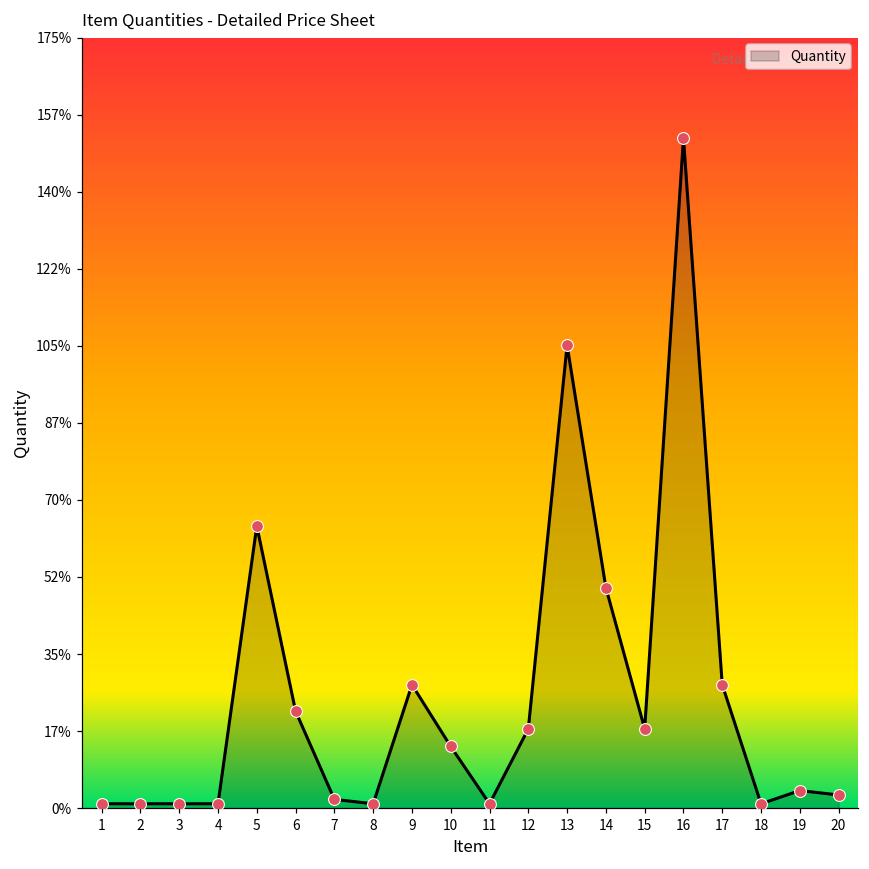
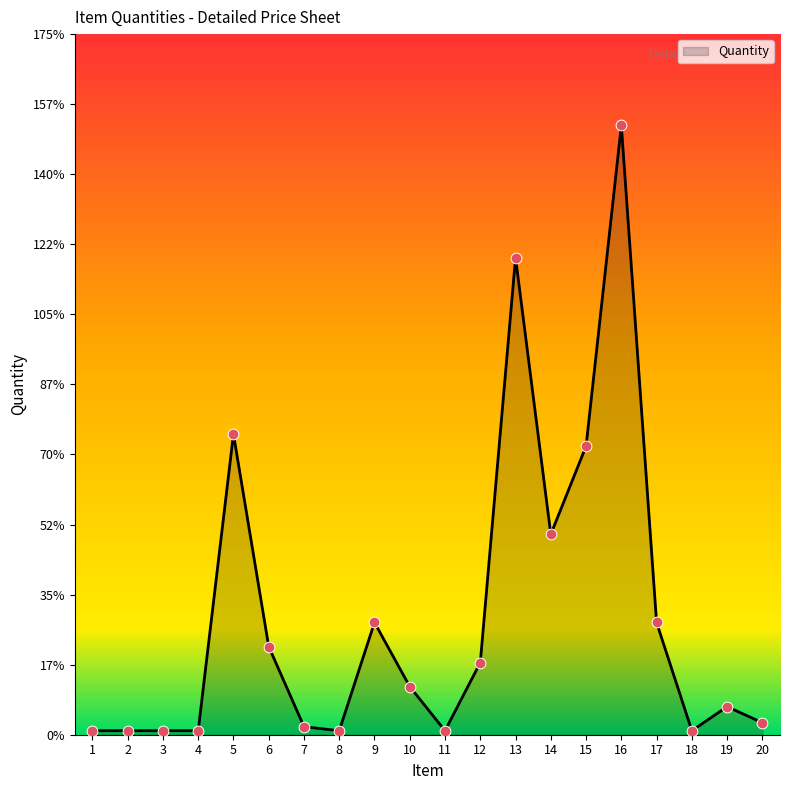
  {
    "1": "1%",
    "2": "1%",
    "3": "1%",
    "4": "1%",
-   "5": "64%",
+   "5": "75%",
    "6": "22%",
    "7": "2%",
    "8": "1%",
    "9": "28%",
-   "10": "14%",
+   "10": "12%",
    "11": "1%",
    "12": "18%",
-   "13": "105%",
+   "13": "119%",
    "14": "50%",
-   "15": "18%",
+   "15": "72%",
    "16": "152%",
    "17": "28%",
    "18": "1%",
-   "19": "4%",
+   "19": "7%",
    "20": "3%"
  }
